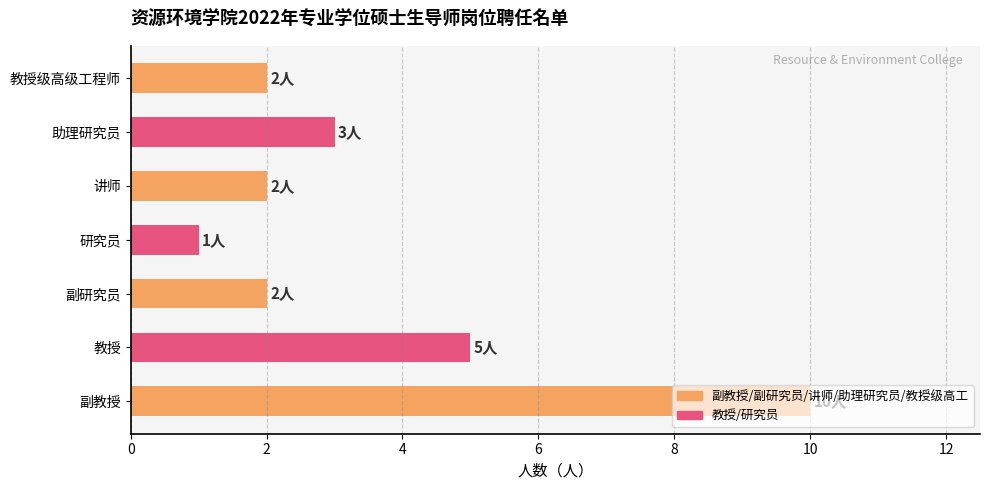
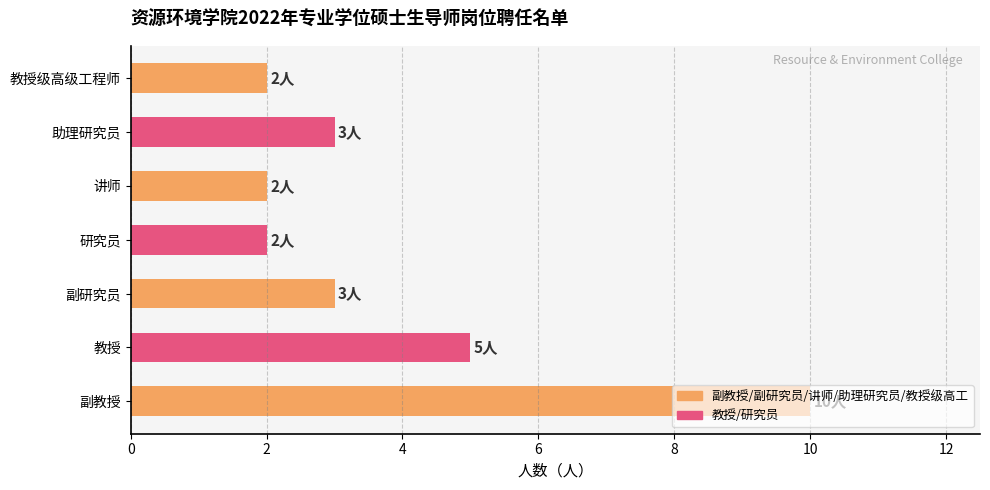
  {
    "教授级高级工程师": "2人",
    "助理研究员": "3人",
    "讲师": "2人",
-   "研究员": "1人",
-   "副研究员": "2人",
+   "研究员": "2人",
+   "副研究员": "3人",
    "教授": "5人"
  }
